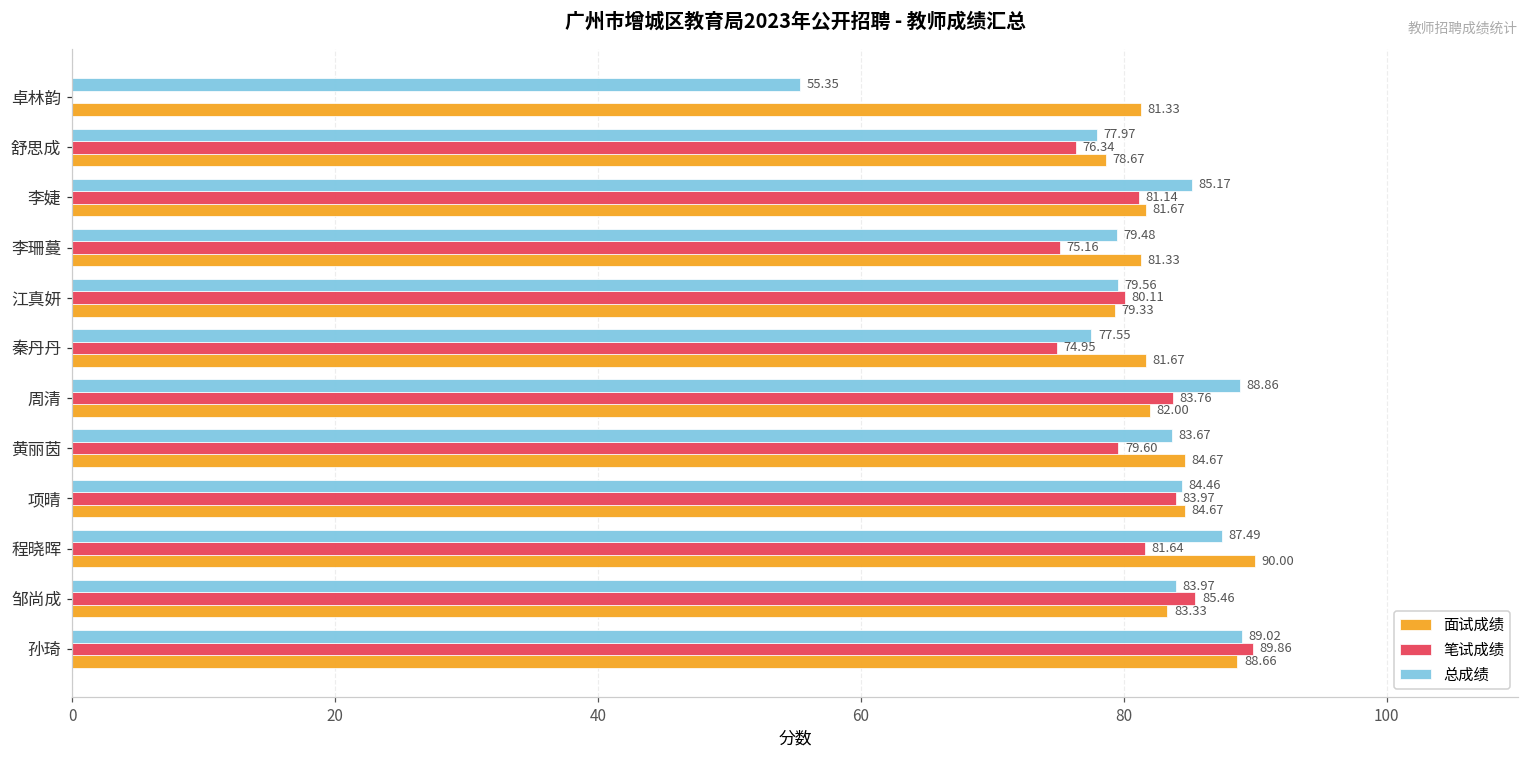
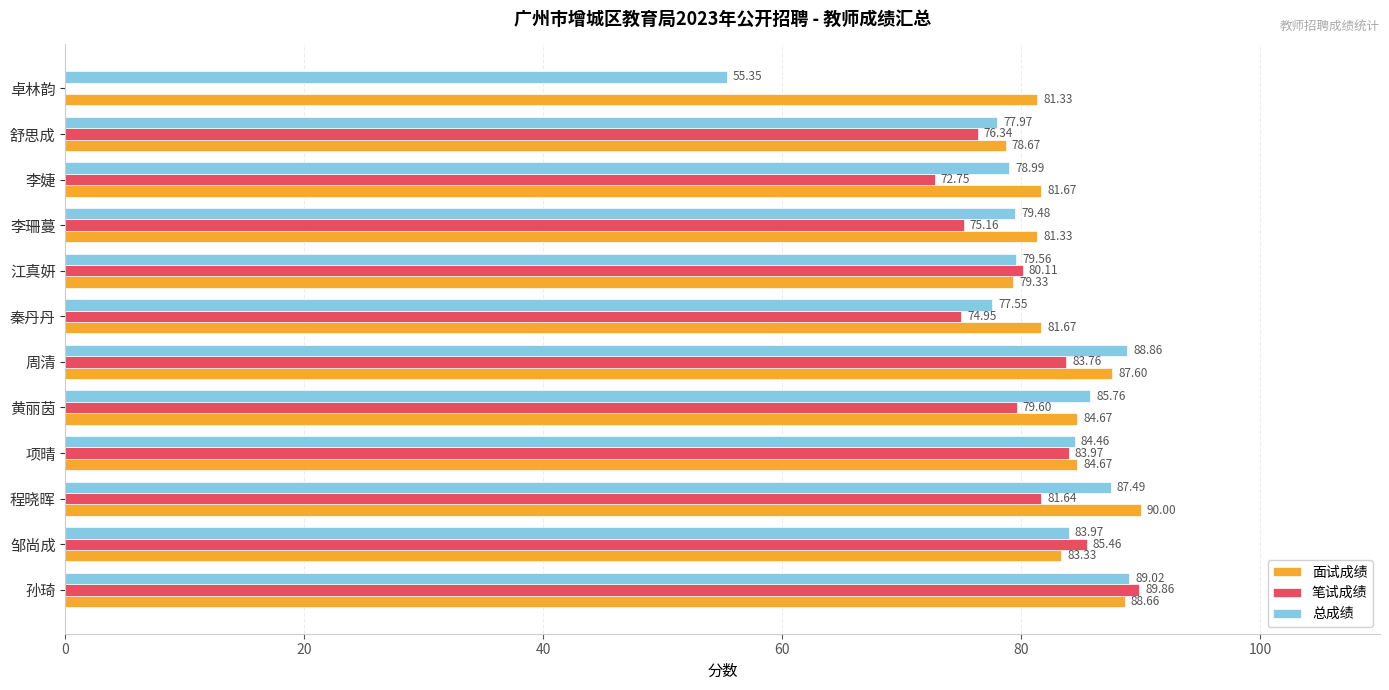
  {
    "面试成绩": {
      "卓林韵": 81.33,
      "舒思成": 78.67,
      "李婕": 81.67,
      "李珊蔓": 81.33,
      "江真妍": 79.33,
      "秦丹丹": 81.67,
-     "周清": 82.00,
+     "周清": 87.60,
      "黄丽茵": 84.67,
      "项晴": 84.67,
      "程晓晖": 90.00,
      "邹尚成": 83.33,
      "孙琦": 88.66
    },
    "笔试成绩": {
      "舒思成": 76.34,
-     "李婕": 81.14,
+     "李婕": 72.75,
      "李珊蔓": 75.16,
      "江真妍": 80.11,
      "秦丹丹": 74.95,
      "周清": 83.76,
      "黄丽茵": 79.60,
      "项晴": 83.97,
      "程晓晖": 81.64,
      "邹尚成": 85.46,
      "孙琦": 89.86
    },
    "总成绩": {
      "卓林韵": 55.35,
      "舒思成": 77.97,
-     "李婕": 85.17,
+     "李婕": 78.99,
      "李珊蔓": 79.48,
      "江真妍": 79.56,
      "秦丹丹": 77.55,
      "周清": 88.86,
-     "黄丽茵": 83.67,
+     "黄丽茵": 85.76,
      "项晴": 84.46,
      "程晓晖": 87.49,
      "邹尚成": 83.97,
      "孙琦": 89.02
    }
  }
